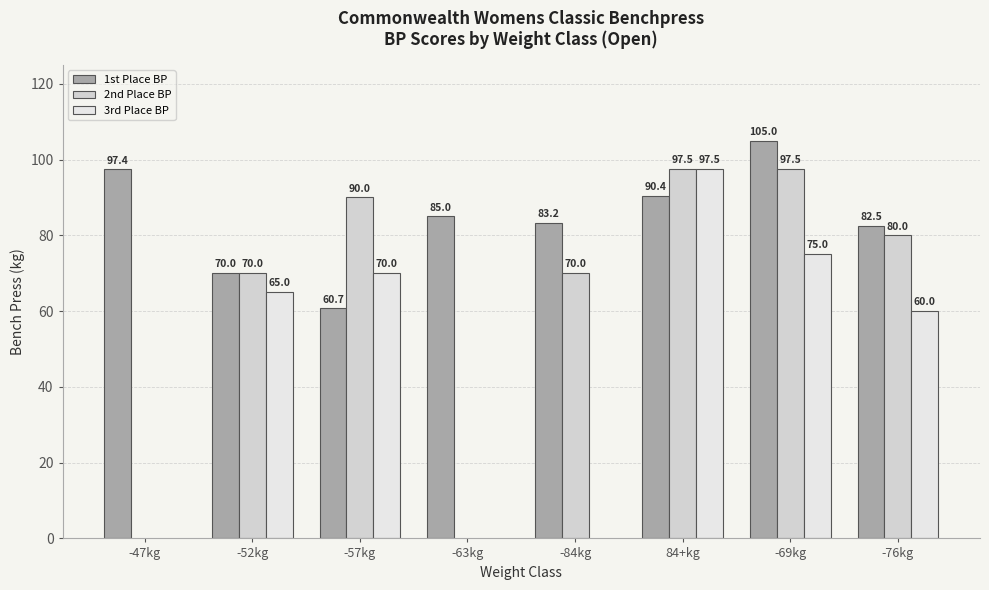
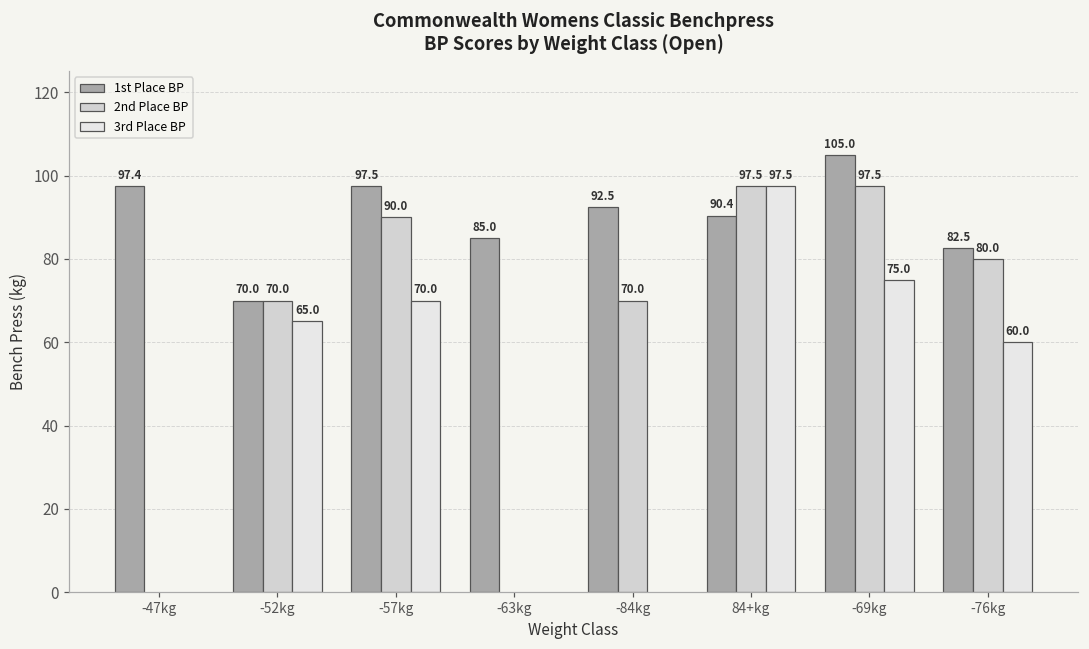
  {
    "1st Place BP": {
      "-47kg": 97.4,
      "-52kg": 70.0,
-     "-57kg": 60.7,
+     "-57kg": 97.5,
      "-63kg": 85.0,
-     "-84kg": 83.2,
+     "-84kg": 92.5,
      "84+kg": 90.4,
      "-69kg": 105.0,
      "-76kg": 82.5
    }
  }
